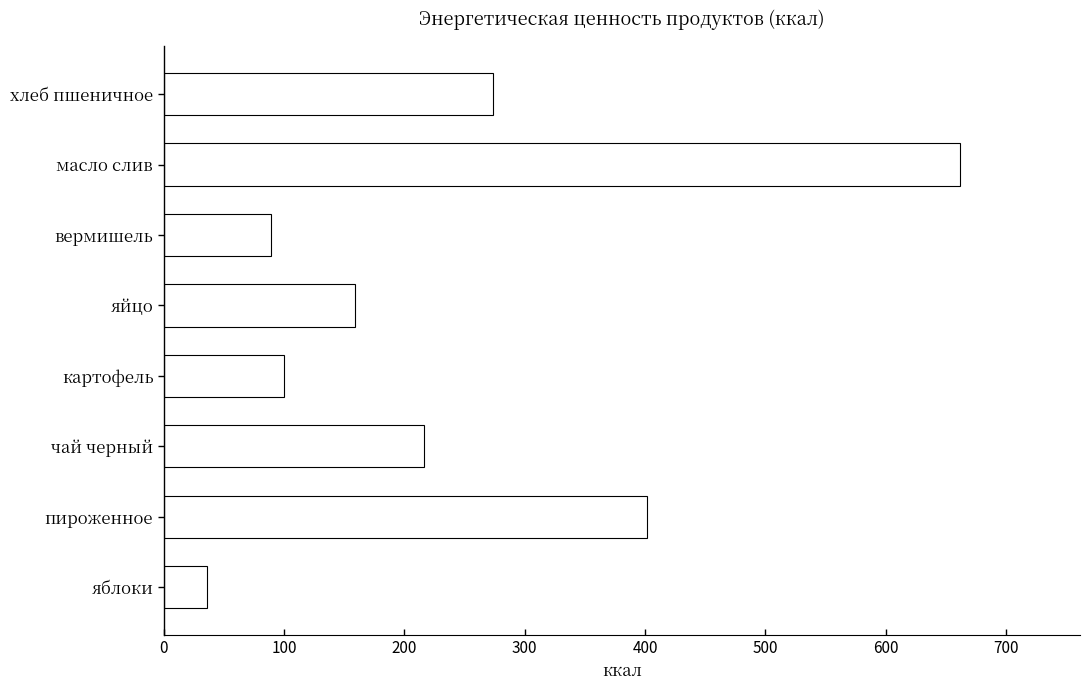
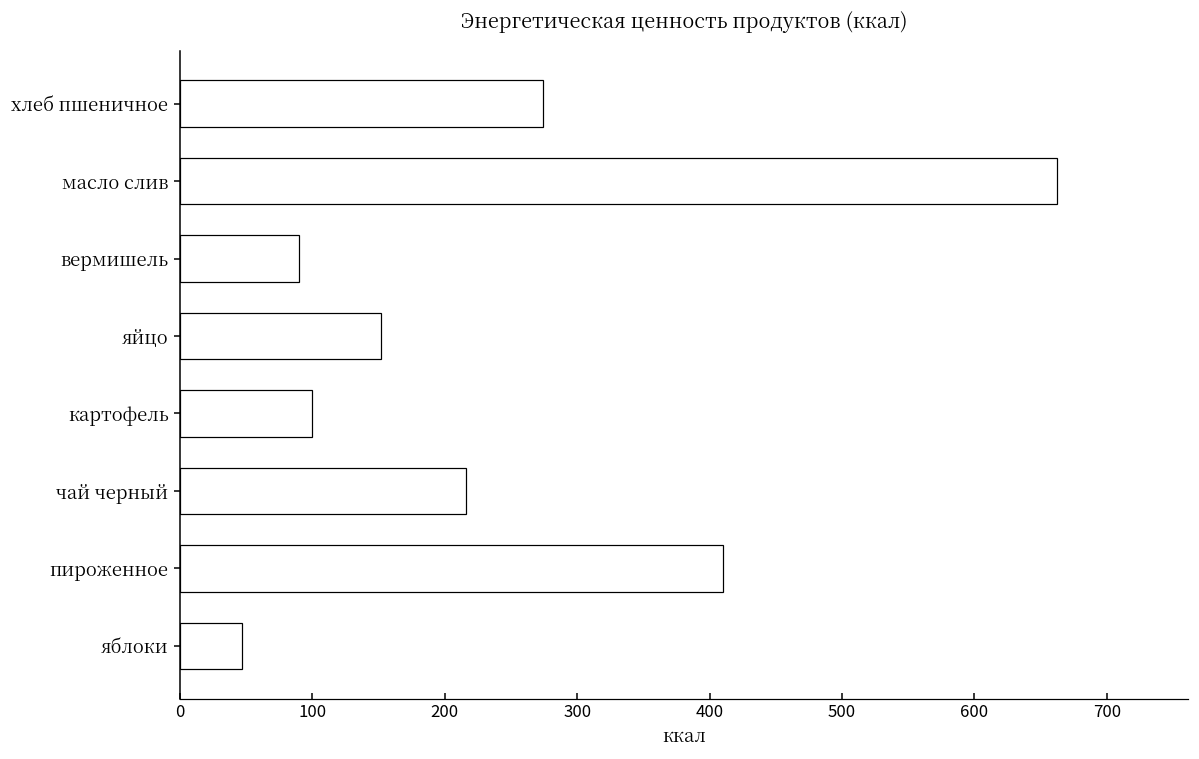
  {
    "хлеб пшеничное": 274,
    "масло слив": 662,
    "вермишель": 90,
-   "яйцо": 159,
+   "яйцо": 152,
    "картофель": 100,
    "чай черный": 216,
-   "пироженное": 402,
-   "яблоки": 36
+   "пироженное": 410,
+   "яблоки": 47
  }
